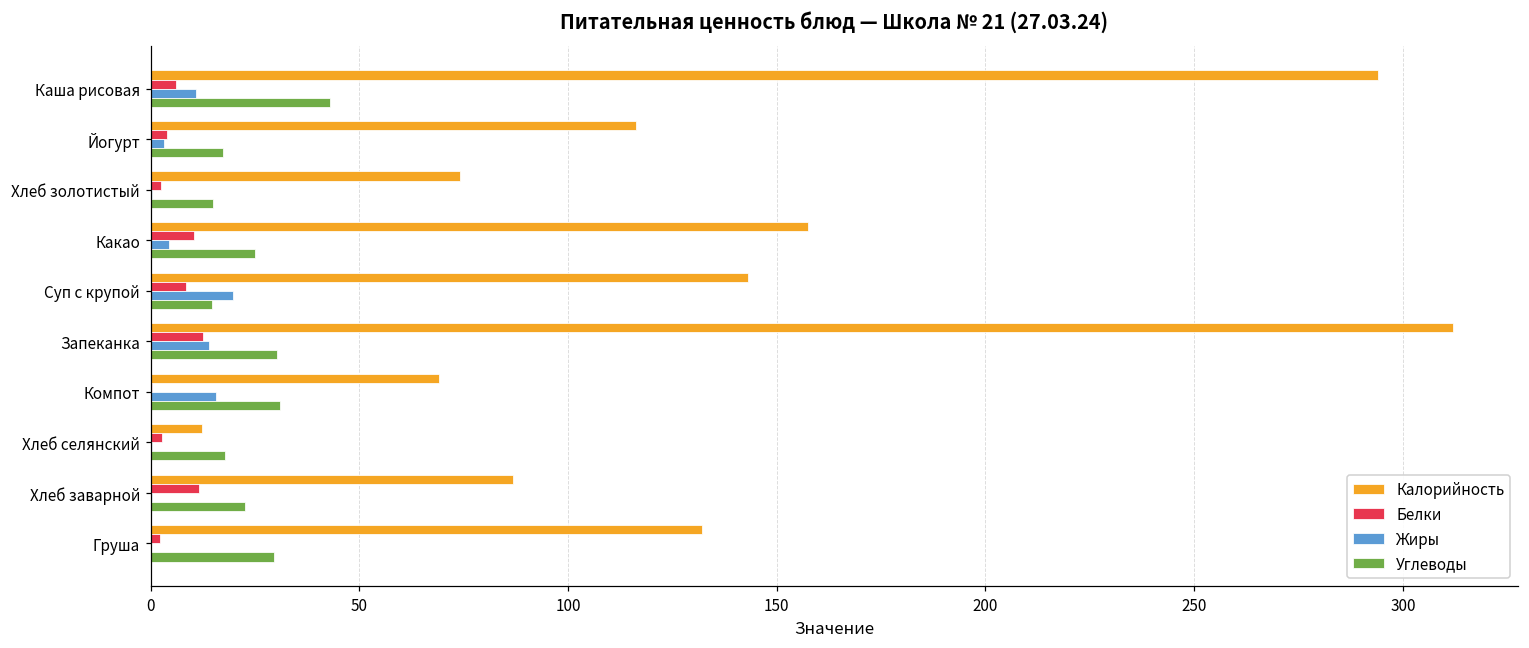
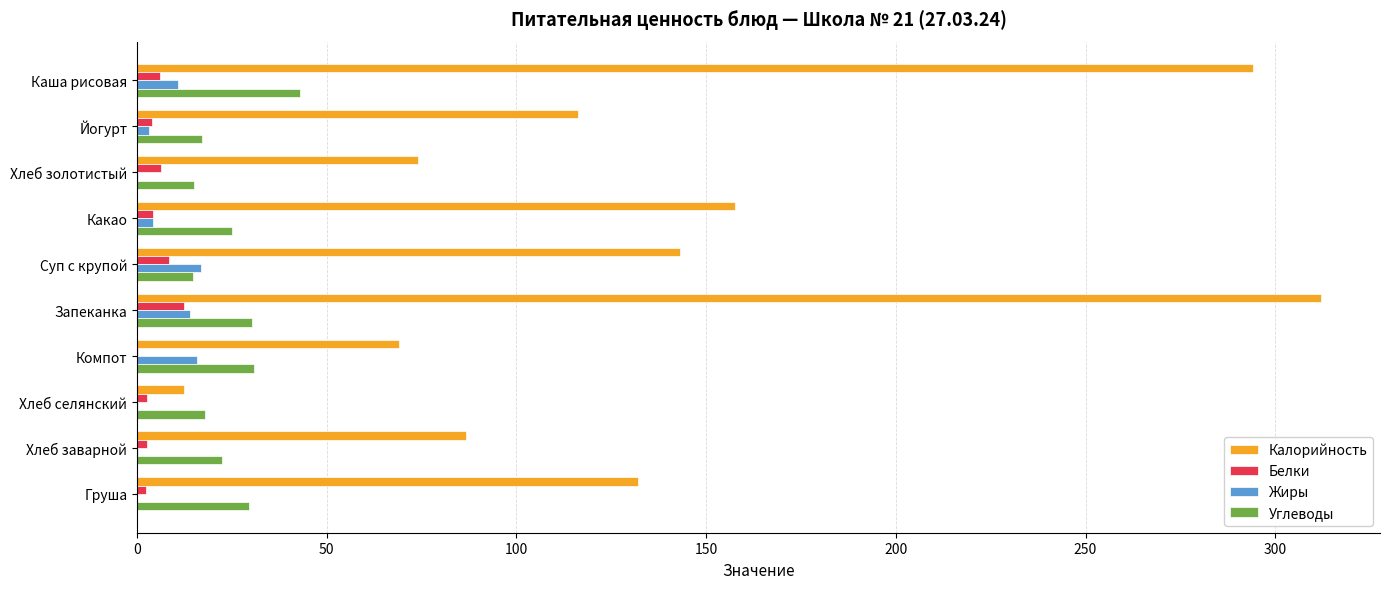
  {
    "Калорийность": {
      "Каша рисовая": 294,
      "Йогурт": 116,
      "Хлеб золотистый": 74,
      "Какао": 158,
      "Суп с крупой": 143,
      "Запеканка": 312,
      "Компот": 69,
      "Хлеб селянский": 12,
      "Хлеб заварной": 87,
      "Груша": 132
    },
    "Белки": {
      "Каша рисовая": 6,
      "Йогурт": 4,
-     "Хлеб золотистый": 2,
-     "Какао": 10,
+     "Хлеб золотистый": 6,
+     "Какао": 4,
      "Суп с крупой": 8,
      "Запеканка": 12,
      "Хлеб селянский": 3,
-     "Хлеб заварной": 12,
+     "Хлеб заварной": 3,
      "Груша": 2
    },
    "Жиры": {
      "Каша рисовая": 11,
      "Йогурт": 3,
      "Какао": 4,
-     "Суп с крупой": 20,
+     "Суп с крупой": 17,
      "Запеканка": 14,
      "Компот": 16,
      "Груша": 0
    },
    "Углеводы": {
      "Каша рисовая": 43,
      "Йогурт": 17,
      "Хлеб золотистый": 15,
      "Какао": 25,
      "Суп с крупой": 15,
      "Запеканка": 30,
      "Компот": 31,
      "Хлеб селянский": 18,
      "Хлеб заварной": 23,
      "Груша": 30
    }
  }
